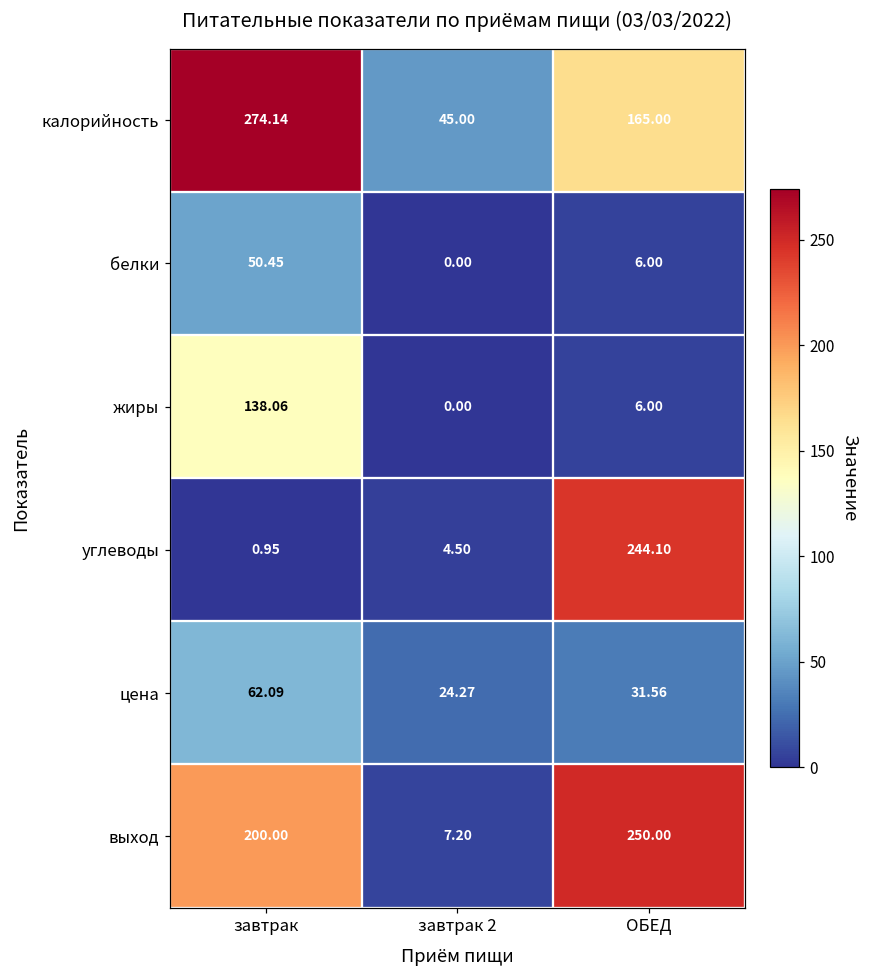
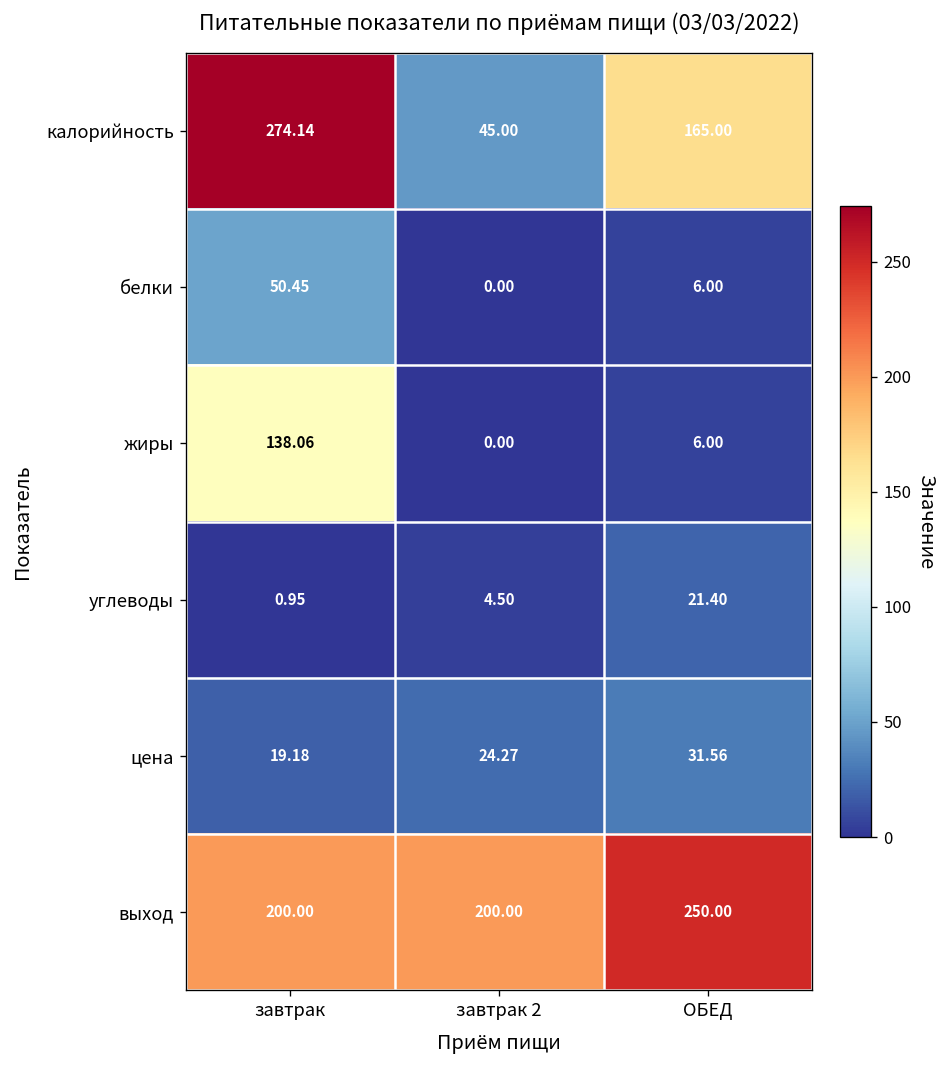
  {
    "калорийность": {
      "завтрак": 274.14,
      "завтрак 2": 45.00,
      "ОБЕД": 165.00
    },
    "белки": {
      "завтрак": 50.45,
      "завтрак 2": 0.00,
      "ОБЕД": 6.00
    },
    "жиры": {
      "завтрак": 138.06,
      "завтрак 2": 0.00,
      "ОБЕД": 6.00
    },
    "углеводы": {
      "завтрак": 0.95,
      "завтрак 2": 4.50,
-     "ОБЕД": 244.10
+     "ОБЕД": 21.40
    },
    "цена": {
-     "завтрак": 62.09,
+     "завтрак": 19.18,
      "завтрак 2": 24.27,
      "ОБЕД": 31.56
    },
    "выход": {
      "завтрак": 200.00,
-     "завтрак 2": 7.20,
+     "завтрак 2": 200.00,
      "ОБЕД": 250.00
    }
  }
